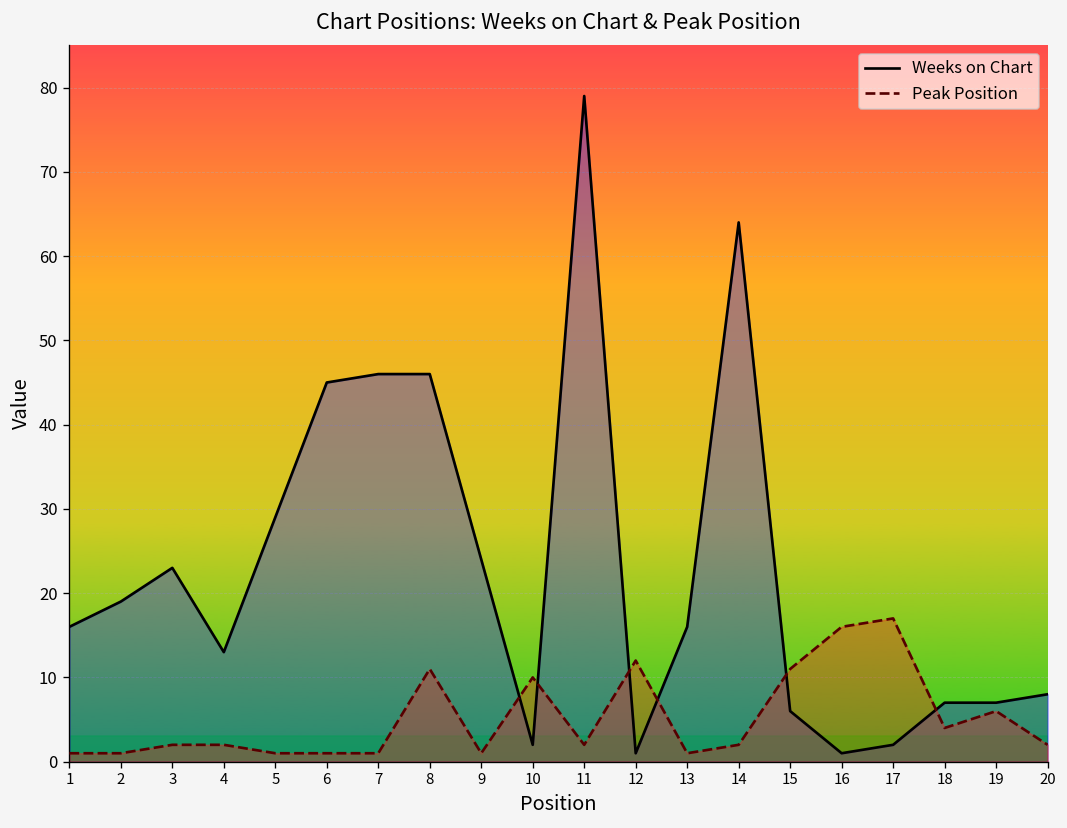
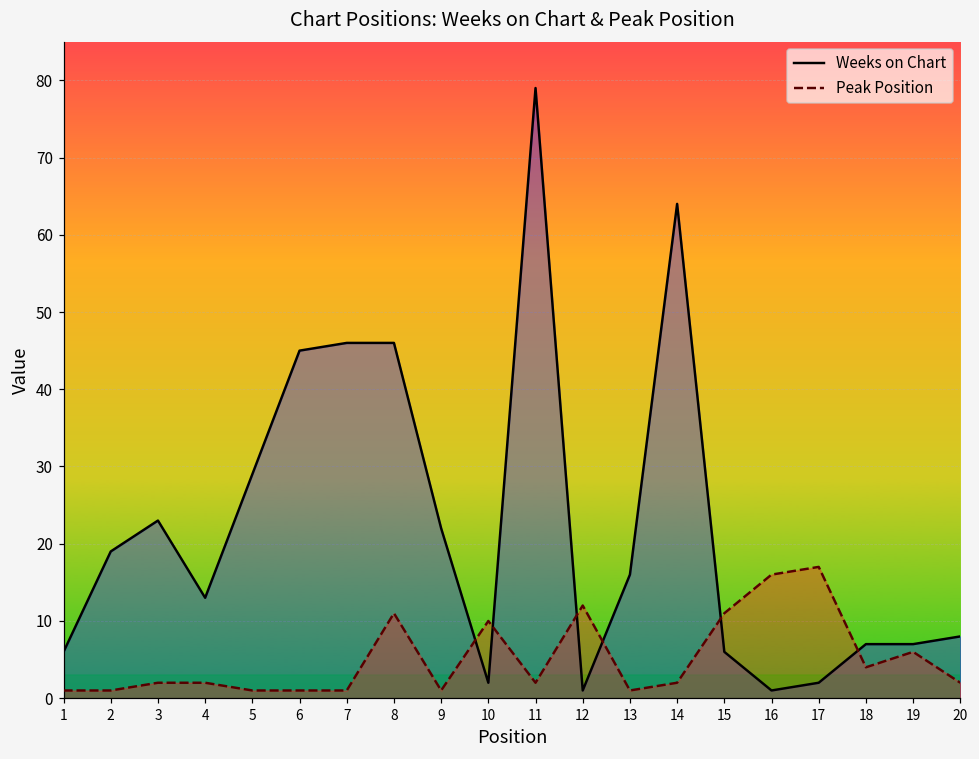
  {
    "Weeks on Chart": {
-     "1": 16,
+     "1": 6,
      "2": 19,
      "3": 23,
      "4": 13,
      "5": 29,
      "6": 45,
      "7": 46,
      "8": 46,
-     "9": 24,
+     "9": 22,
      "11": 79,
      "13": 16,
      "14": 64,
      "15": 6,
      "18": 7,
      "19": 7,
      "20": 8
    },
    "Peak Position": {
      "8": 11,
      "10": 10,
      "12": 12,
      "15": 11,
      "16": 16,
      "17": 17,
      "18": 4,
      "19": 6
    }
  }
